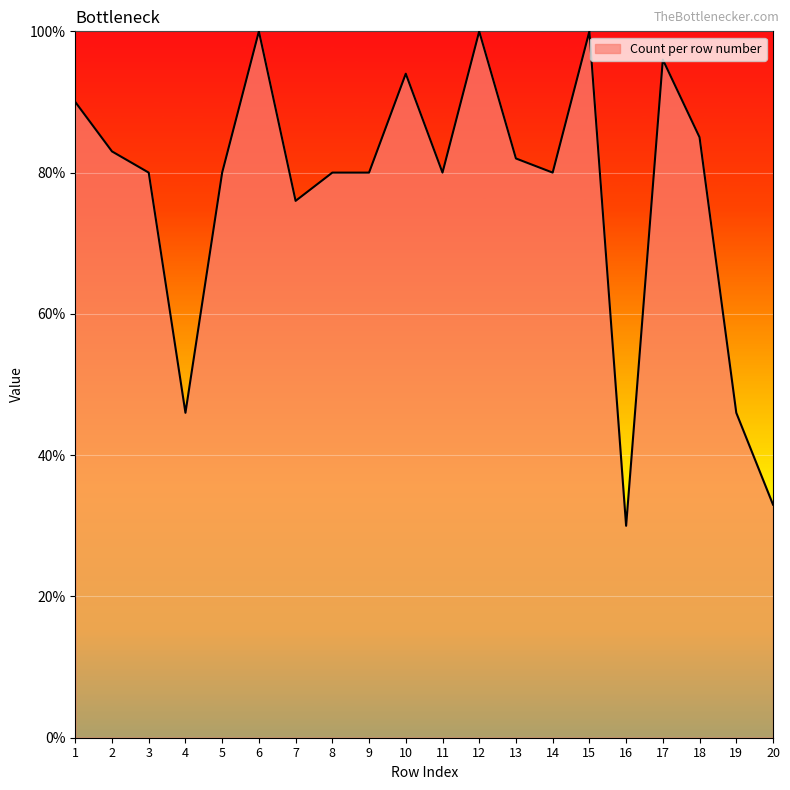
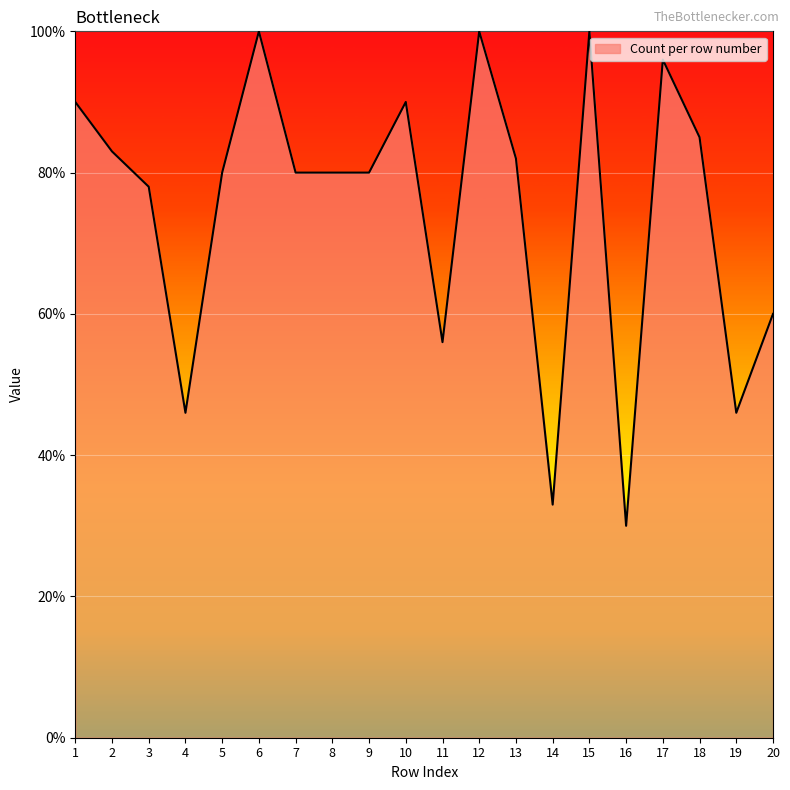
  {
    "1": "90%",
    "2": "83%",
-   "3": "80%",
+   "3": "78%",
    "4": "46%",
    "5": "80%",
    "6": "100%",
-   "7": "76%",
+   "7": "80%",
    "8": "80%",
    "9": "80%",
-   "10": "94%",
-   "11": "80%",
+   "10": "90%",
+   "11": "56%",
    "12": "100%",
    "13": "82%",
-   "14": "80%",
+   "14": "33%",
    "15": "100%",
    "16": "30%",
    "18": "85%",
    "19": "46%",
-   "20": "33%"
+   "20": "60%"
  }
